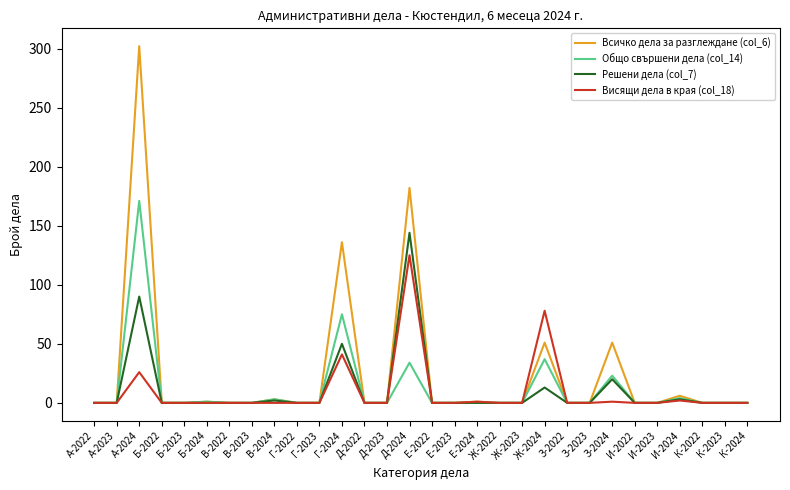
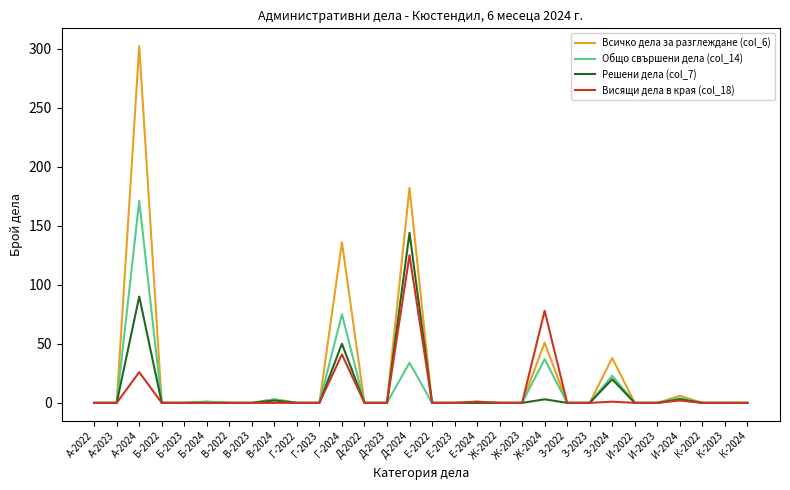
  {
    "Всичко дела за разглеждане (col_6)": {
      "А-2024": 302,
      "Г-2024": 136,
      "Д-2024": 182,
      "Ж-2024": 51,
-     "З-2024": 51
+     "З-2024": 38
    },
    "Общо свършени дела (col_14)": {
      "А-2024": 171,
      "Г-2024": 75,
      "Д-2024": 34,
      "Ж-2024": 37,
      "З-2024": 23
    },
    "Решени дела (col_7)": {
      "А-2024": 90,
      "Г-2024": 50,
      "Д-2024": 144,
-     "Ж-2024": 13,
+     "Ж-2024": 3,
      "З-2024": 20
    },
    "Висящи дела в края (col_18)": {
      "А-2024": 26,
      "Г-2024": 41,
      "Д-2024": 125,
      "Ж-2024": 78,
      "З-2024": 1
    }
  }
